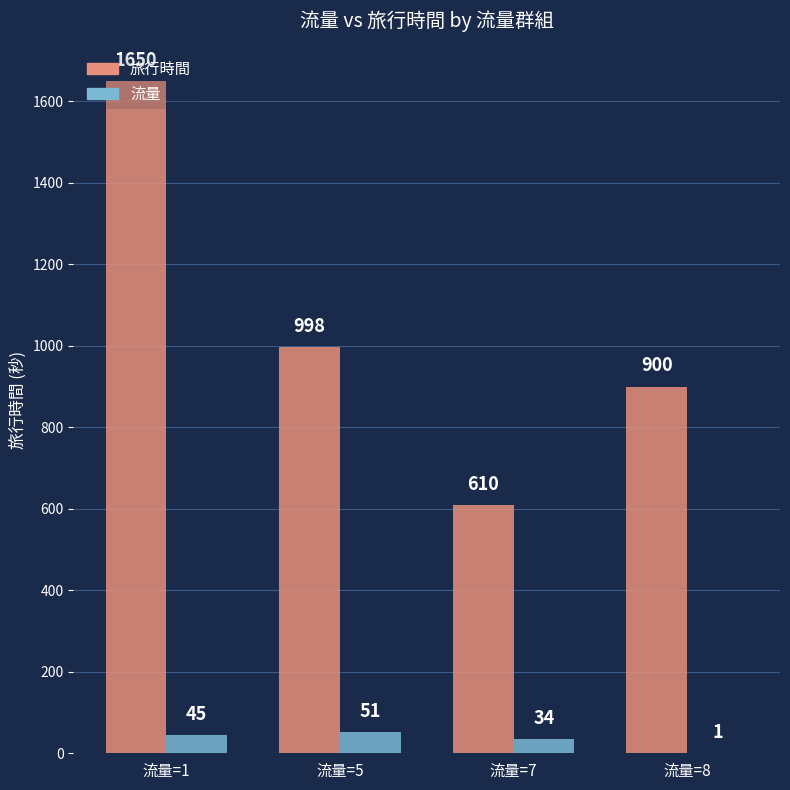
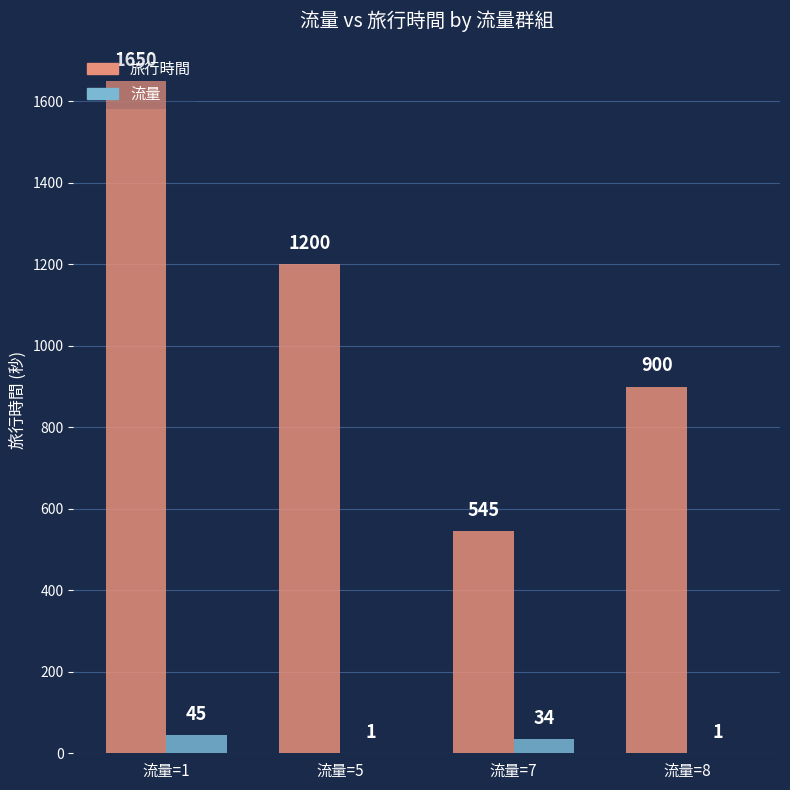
  {
    "旅行時間": {
-     "流量=5": 998,
-     "流量=7": 610,
+     "流量=5": 1200,
+     "流量=7": 545,
      "流量=8": 900
    },
    "流量": {
      "流量=1": 45,
-     "流量=5": 51,
+     "流量=5": 1,
      "流量=7": 34,
      "流量=8": 1
    }
  }
